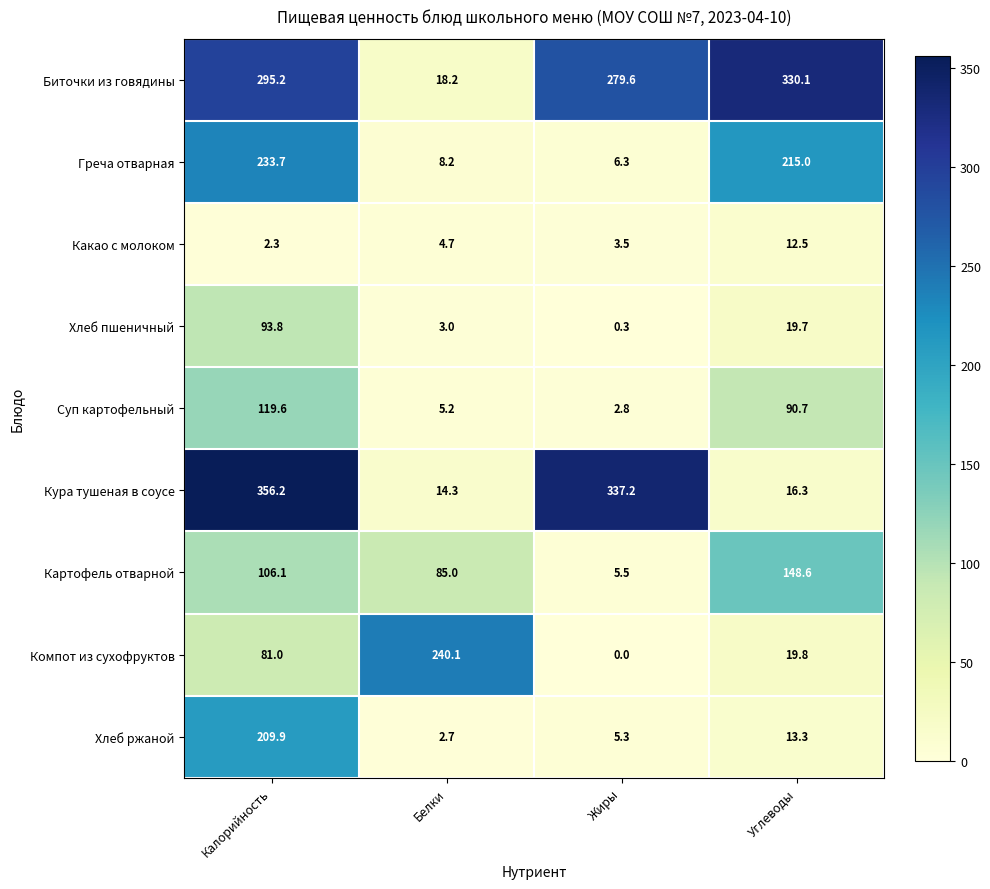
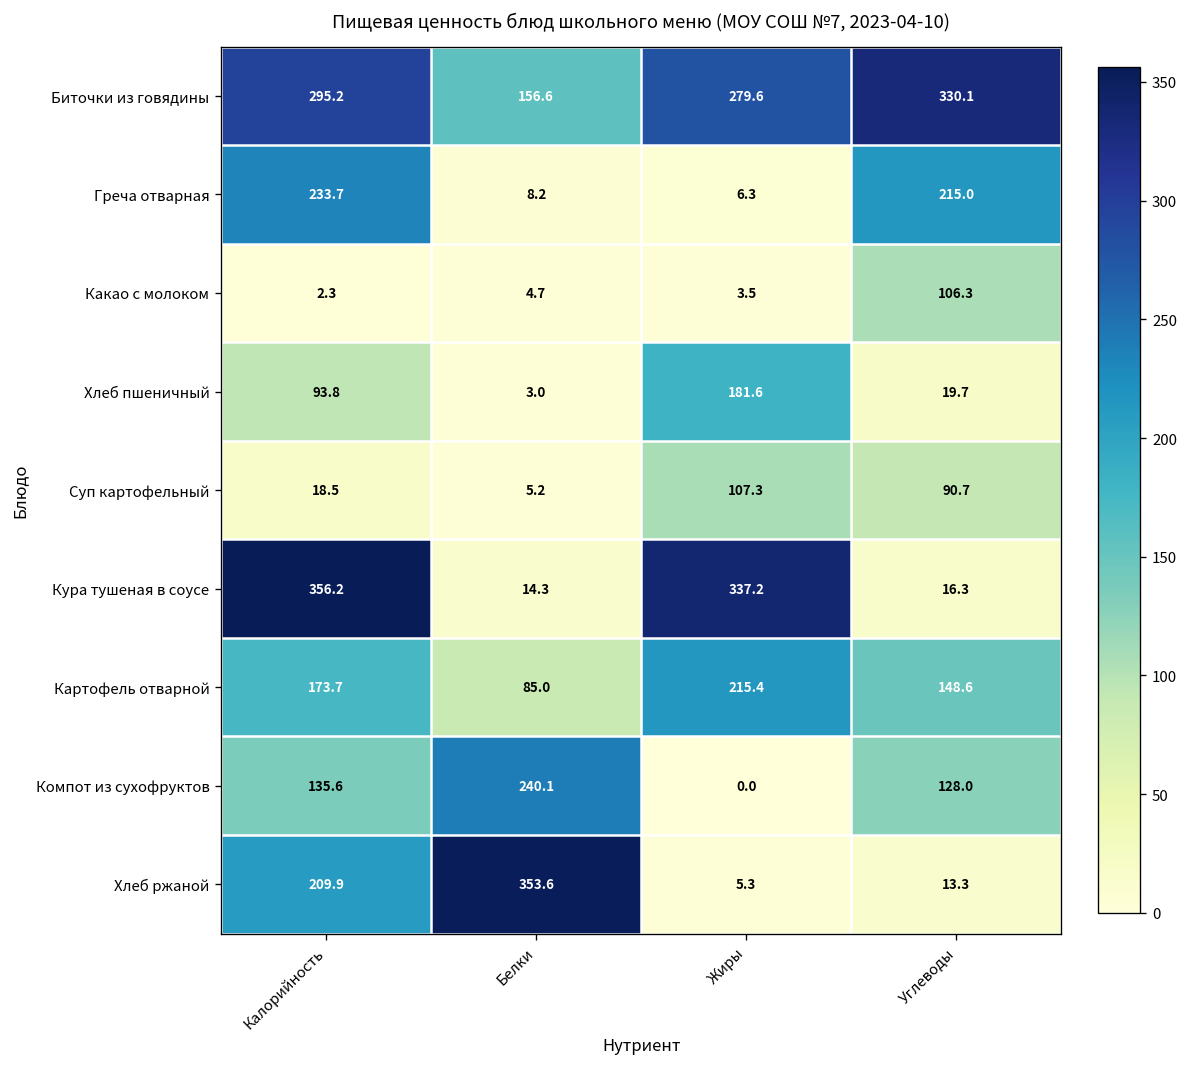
  {
    "Биточки из говядины": {
      "Калорийность": 295.2,
-     "Белки": 18.2,
+     "Белки": 156.6,
      "Жиры": 279.6,
      "Углеводы": 330.1
    },
    "Греча отварная": {
      "Калорийность": 233.7,
      "Белки": 8.2,
      "Жиры": 6.3,
      "Углеводы": 215.0
    },
    "Какао с молоком": {
      "Калорийность": 2.3,
      "Белки": 4.7,
      "Жиры": 3.5,
-     "Углеводы": 12.5
+     "Углеводы": 106.3
    },
    "Хлеб пшеничный": {
      "Калорийность": 93.8,
      "Белки": 3.0,
-     "Жиры": 0.3,
+     "Жиры": 181.6,
      "Углеводы": 19.7
    },
    "Суп картофельный": {
-     "Калорийность": 119.6,
+     "Калорийность": 18.5,
      "Белки": 5.2,
-     "Жиры": 2.8,
+     "Жиры": 107.3,
      "Углеводы": 90.7
    },
    "Кура тушеная в соусе": {
      "Калорийность": 356.2,
      "Белки": 14.3,
      "Жиры": 337.2,
      "Углеводы": 16.3
    },
    "Картофель отварной": {
-     "Калорийность": 106.1,
+     "Калорийность": 173.7,
      "Белки": 85.0,
-     "Жиры": 5.5,
+     "Жиры": 215.4,
      "Углеводы": 148.6
    },
    "Компот из сухофруктов": {
-     "Калорийность": 81.0,
+     "Калорийность": 135.6,
      "Белки": 240.1,
      "Жиры": 0.0,
-     "Углеводы": 19.8
+     "Углеводы": 128.0
    },
    "Хлеб ржаной": {
      "Калорийность": 209.9,
-     "Белки": 2.7,
+     "Белки": 353.6,
      "Жиры": 5.3,
      "Углеводы": 13.3
    }
  }
